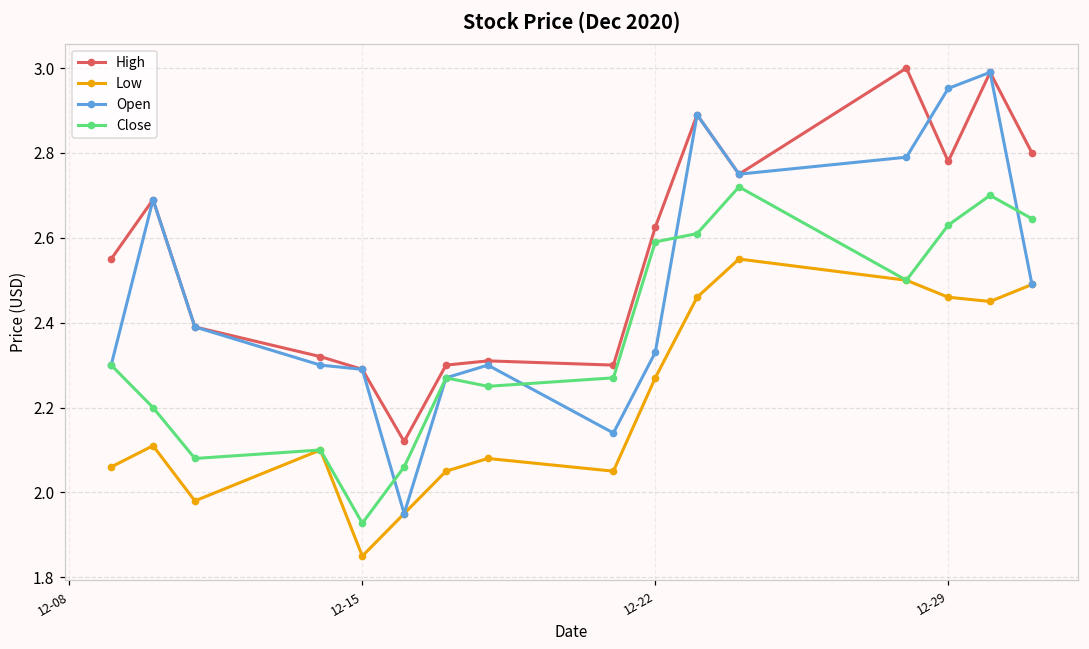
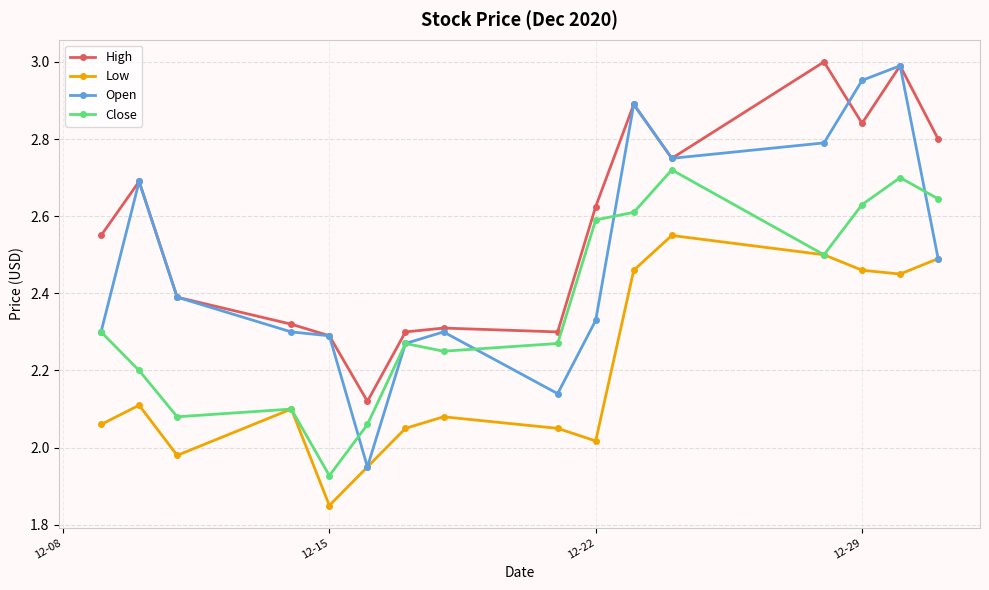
  {
    "High": {
      "12-22": 2.63,
-     "12-29": 2.78
+     "12-29": 2.84
    },
    "Low": {
      "12-15": 1.85,
-     "12-22": 2.27,
+     "12-22": 2.02,
      "12-29": 2.46
    },
    "Open": {
      "12-22": 2.33,
      "12-29": 2.95
    },
    "Close": {
      "12-15": 1.93,
      "12-22": 2.59,
      "12-29": 2.63
    }
  }
